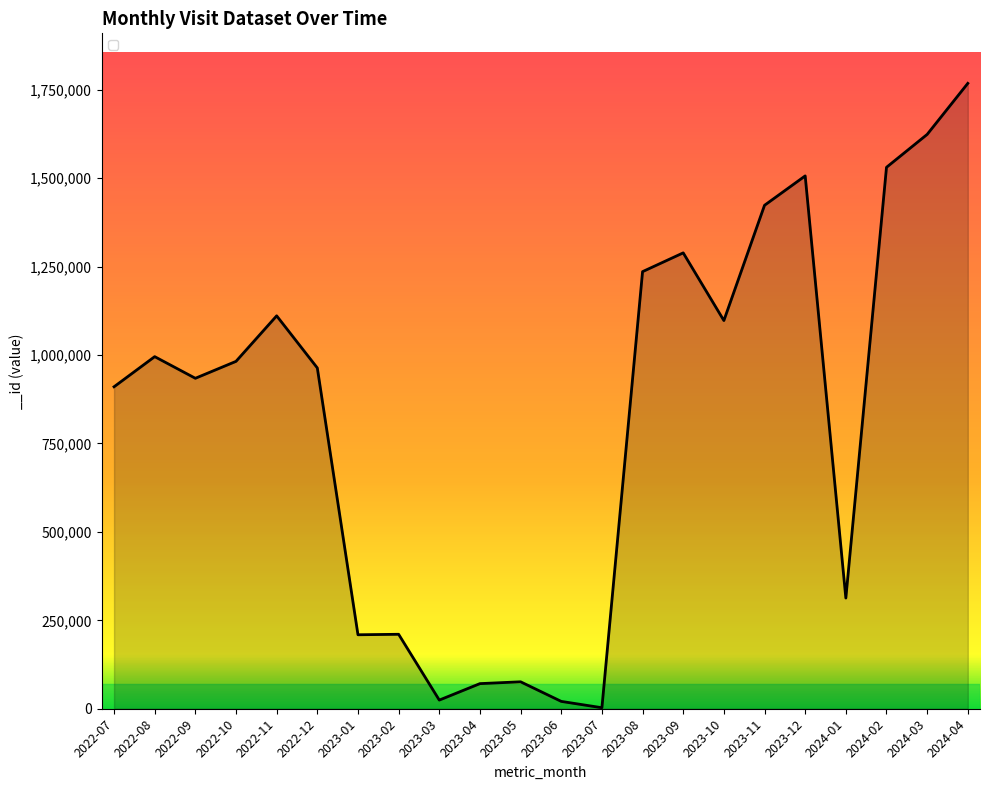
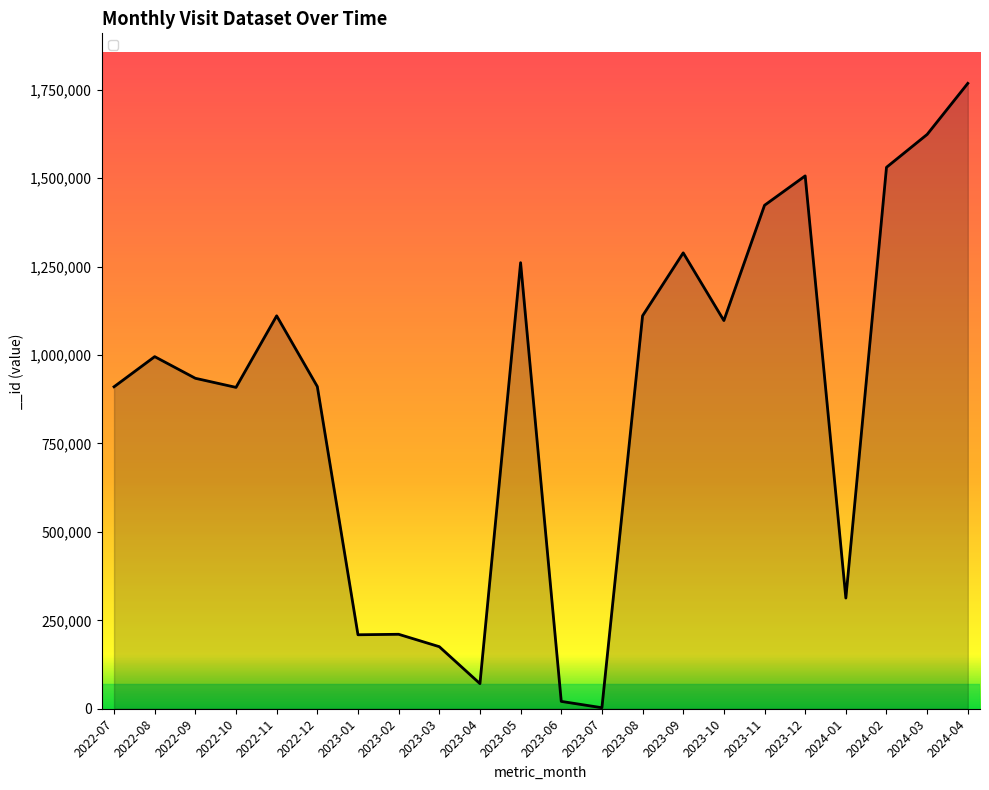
  {
    "2022-07": "910,000",
    "2022-08": "1,000,000",
    "2022-09": "930,000",
-   "2022-10": "980,000",
+   "2022-10": "910,000",
    "2022-11": "1,110,000",
-   "2022-12": "960,000",
+   "2022-12": "910,000",
    "2023-01": "210,000",
    "2023-02": "210,000",
-   "2023-03": "20,000",
+   "2023-03": "180,000",
    "2023-04": "70,000",
-   "2023-05": "80,000",
+   "2023-05": "1,260,000",
    "2023-06": "20,000",
    "2023-07": "0",
-   "2023-08": "1,240,000",
+   "2023-08": "1,110,000",
    "2023-09": "1,290,000",
    "2023-10": "1,100,000",
    "2023-11": "1,420,000",
    "2023-12": "1,510,000",
    "2024-01": "310,000",
    "2024-02": "1,530,000",
    "2024-03": "1,620,000",
    "2024-04": "1,770,000"
  }
